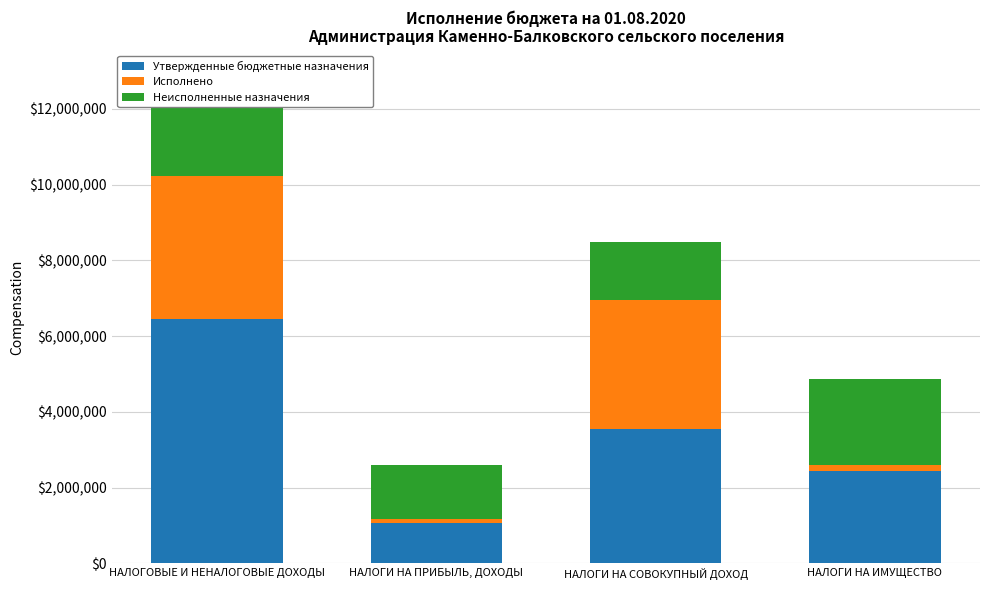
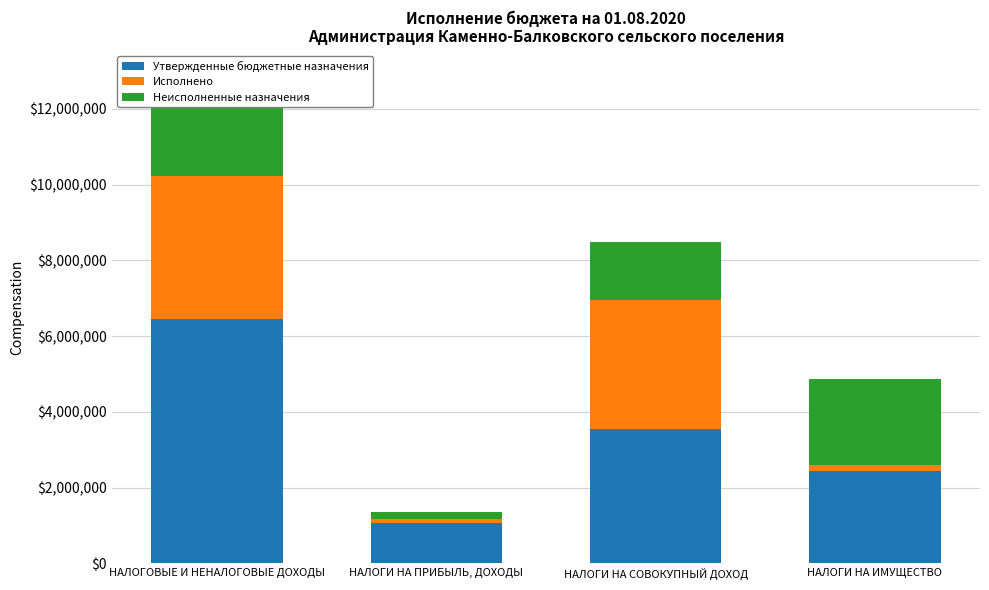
  {
    "Утвержденные бюджетные назначения": {
      "НАЛОГОВЫЕ И НЕНАЛОГОВЫЕ ДОХОДЫ": "$6,400,000",
      "НАЛОГИ НА ПРИБЫЛЬ, ДОХОДЫ": "$1,100,000",
      "НАЛОГИ НА СОВОКУПНЫЙ ДОХОД": "$3,600,000",
      "НАЛОГИ НА ИМУЩЕСТВО": "$2,400,000"
    },
    "Исполнено": {
      "НАЛОГОВЫЕ И НЕНАЛОГОВЫЕ ДОХОДЫ": "$3,800,000",
      "НАЛОГИ НА ПРИБЫЛЬ, ДОХОДЫ": "$100,000",
      "НАЛОГИ НА СОВОКУПНЫЙ ДОХОД": "$3,400,000",
      "НАЛОГИ НА ИМУЩЕСТВО": "$200,000"
    },
    "Неисполненные назначения": {
-     "НАЛОГИ НА ПРИБЫЛЬ, ДОХОДЫ": "$1,400,000",
+     "НАЛОГИ НА ПРИБЫЛЬ, ДОХОДЫ": "$200,000",
      "НАЛОГИ НА СОВОКУПНЫЙ ДОХОД": "$1,500,000",
      "НАЛОГИ НА ИМУЩЕСТВО": "$2,300,000"
    }
  }
